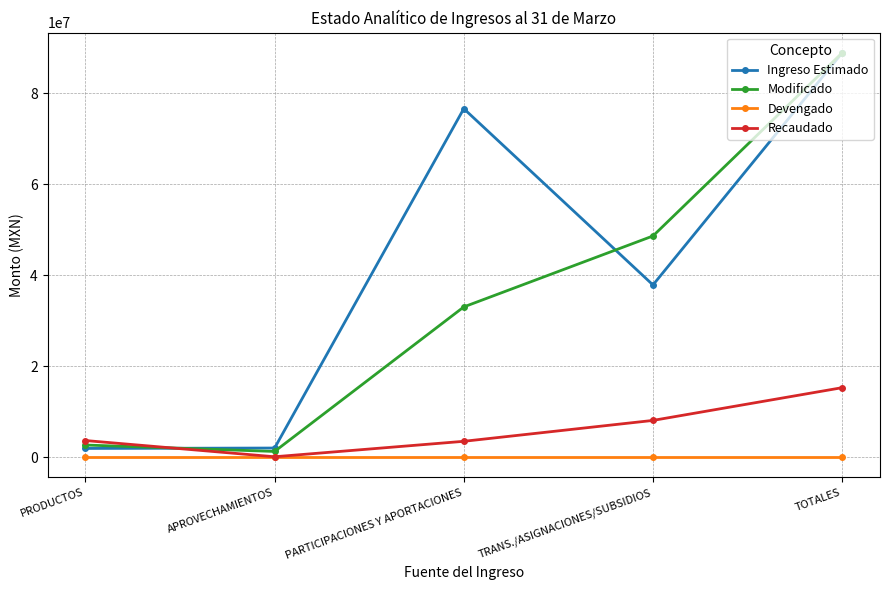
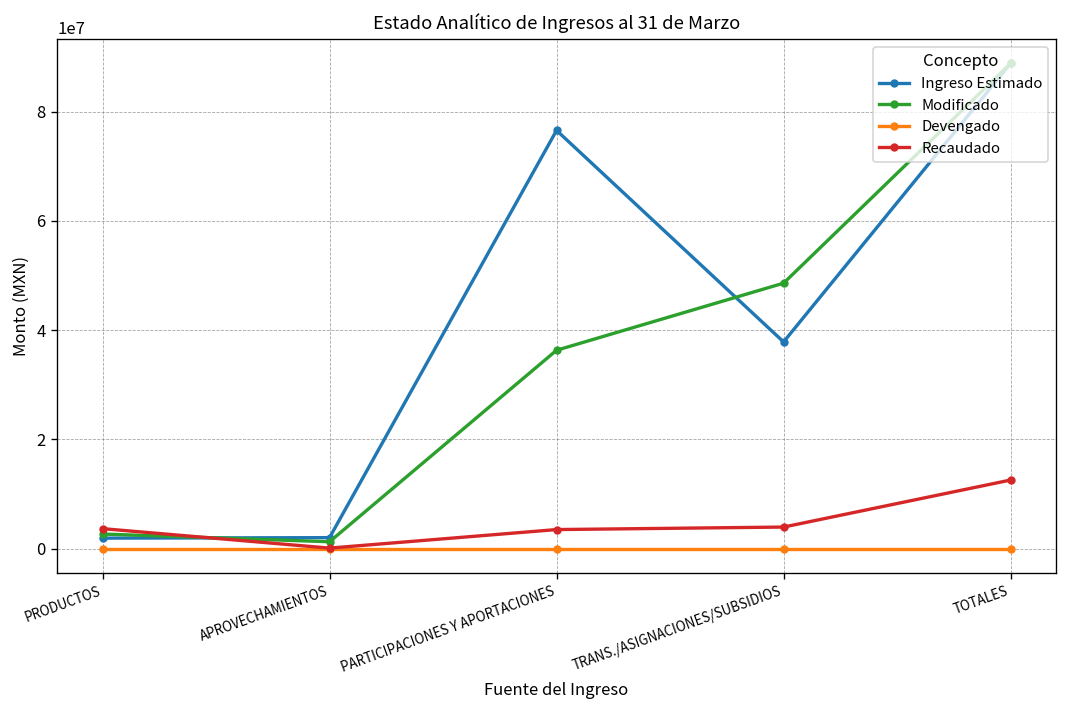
  {
    "Ingreso Estimado": {
      "PRODUCTOS": 2000000,
      "APROVECHAMIENTOS": 2000000,
      "PARTICIPACIONES Y APORTACIONES": 77000000,
      "TRANS./ASIGNACIONES/SUBSIDIOS": 38000000
    },
    "Modificado": {
      "PRODUCTOS": 3000000,
      "APROVECHAMIENTOS": 1000000,
-     "PARTICIPACIONES Y APORTACIONES": 33000000,
+     "PARTICIPACIONES Y APORTACIONES": 36000000,
      "TRANS./ASIGNACIONES/SUBSIDIOS": 49000000
    },
    "Devengado": {
      "PRODUCTOS": 0,
      "PARTICIPACIONES Y APORTACIONES": 0,
      "TRANS./ASIGNACIONES/SUBSIDIOS": 0,
      "TOTALES": 0
    },
    "Recaudado": {
      "PRODUCTOS": 4000000,
      "PARTICIPACIONES Y APORTACIONES": 3000000,
-     "TRANS./ASIGNACIONES/SUBSIDIOS": 8000000,
-     "TOTALES": 15000000
+     "TRANS./ASIGNACIONES/SUBSIDIOS": 4000000,
+     "TOTALES": 13000000
    }
  }
